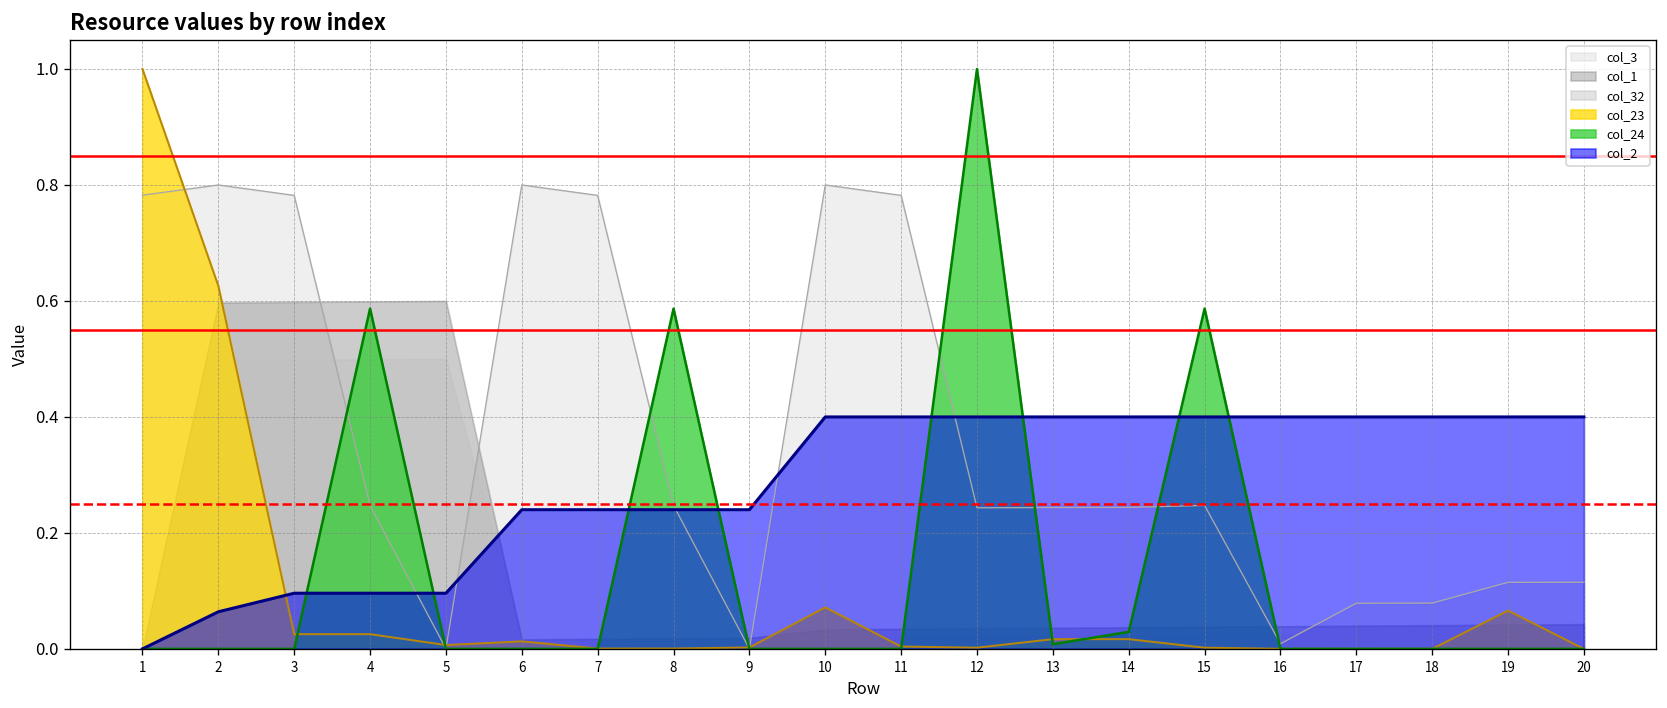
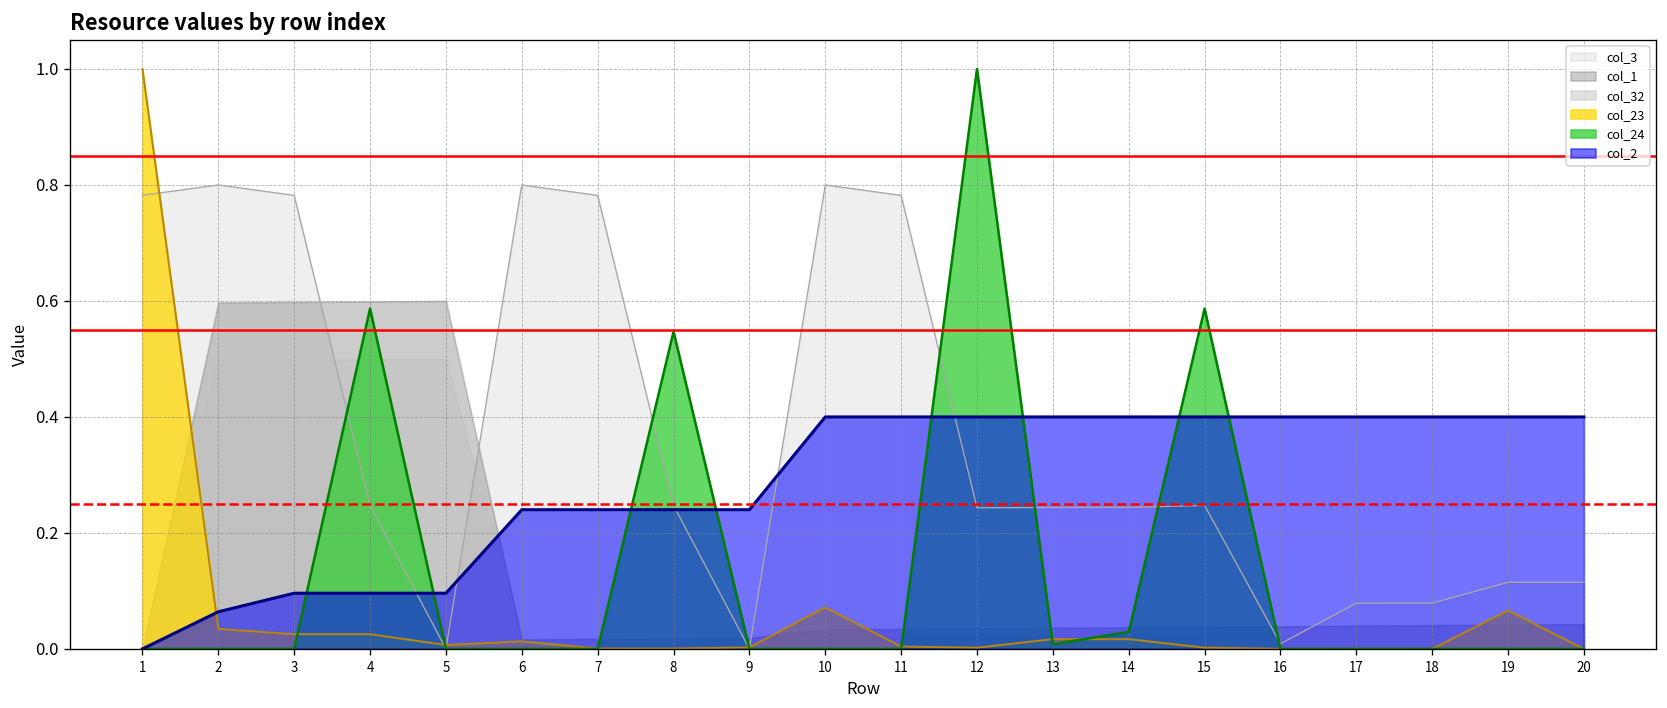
  {
    "col_23": {
      "1": 1.00,
-     "2": 0.63,
+     "2": 0.03,
      "3": 0.03,
      "4": 0.03,
      "5": 0.01,
      "8": 0.00,
      "10": 0.07,
      "12": 0.00,
      "14": 0.02,
      "15": 0.00,
      "19": 0.07
    },
    "col_24": {
      "2": 0.00,
      "3": 0.00,
      "4": 0.59,
      "6": 0.00,
-     "8": 0.59,
+     "8": 0.55,
      "10": 0.00,
      "12": 1.00,
      "13": 0.01,
      "14": 0.03,
      "15": 0.59,
      "19": 0.00
    },
    "col_2": {
      "2": 0.06,
      "3": 0.10,
      "4": 0.10,
      "5": 0.10,
      "6": 0.24,
      "7": 0.24,
      "8": 0.24,
      "9": 0.24,
      "10": 0.40,
      "11": 0.40,
      "12": 0.40,
      "13": 0.40,
      "14": 0.40,
      "15": 0.40,
      "16": 0.40,
      "17": 0.40,
      "18": 0.40,
      "19": 0.40,
      "20": 0.40
    }
  }
